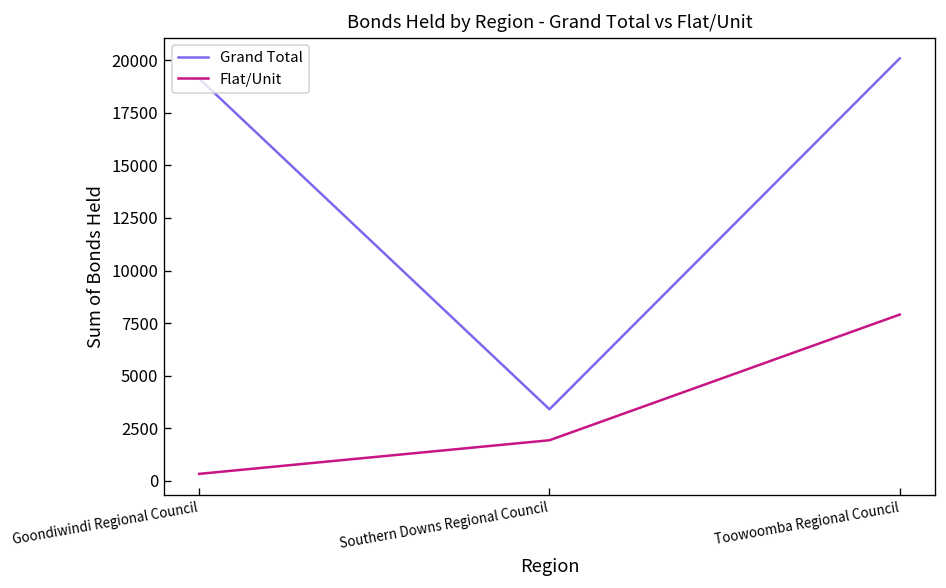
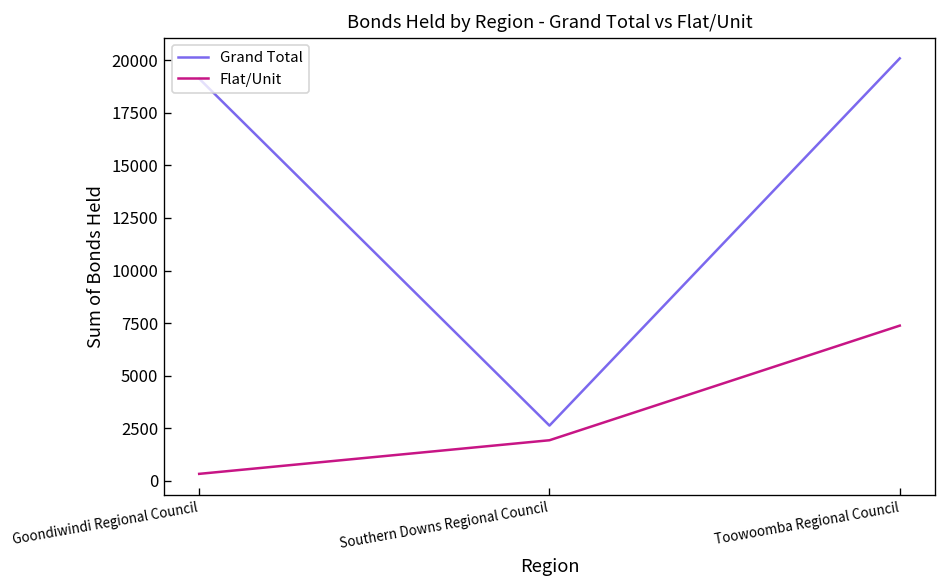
  {
    "Grand Total": {
-     "Southern Downs Regional Council": 3400,
+     "Southern Downs Regional Council": 2600,
      "Toowoomba Regional Council": 20100
    },
    "Flat/Unit": {
      "Goondiwindi Regional Council": 300,
      "Southern Downs Regional Council": 1900,
-     "Toowoomba Regional Council": 7900
+     "Toowoomba Regional Council": 7400
    }
  }
